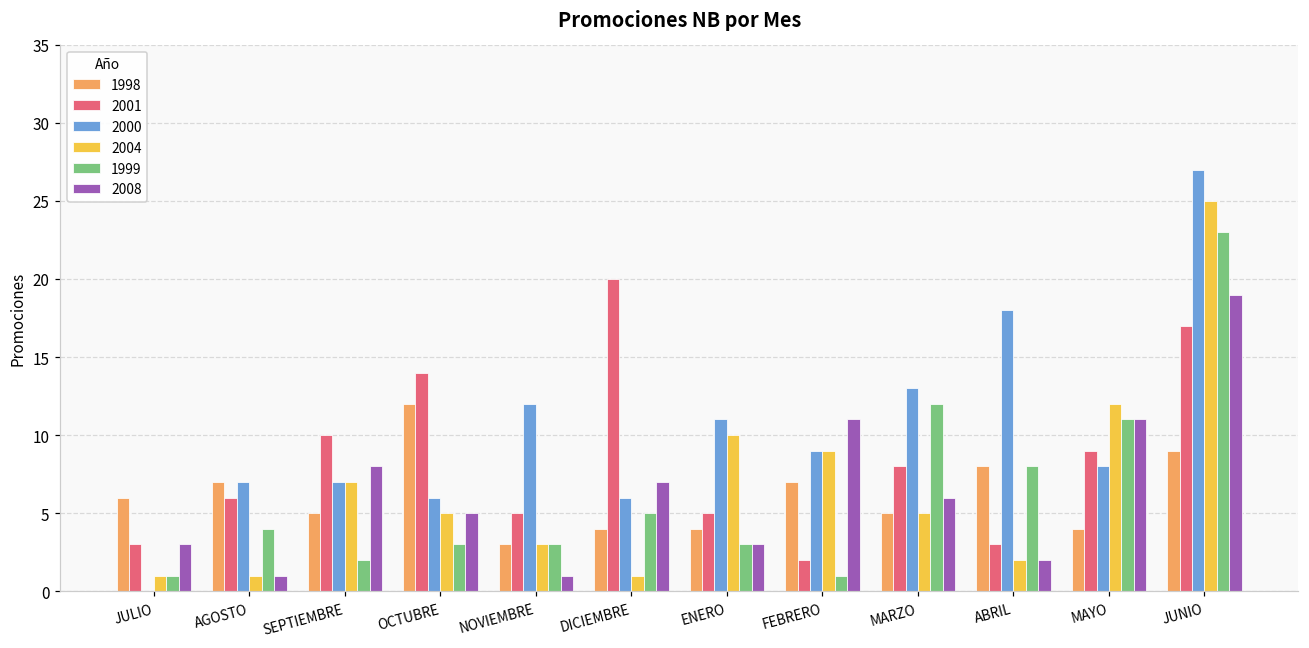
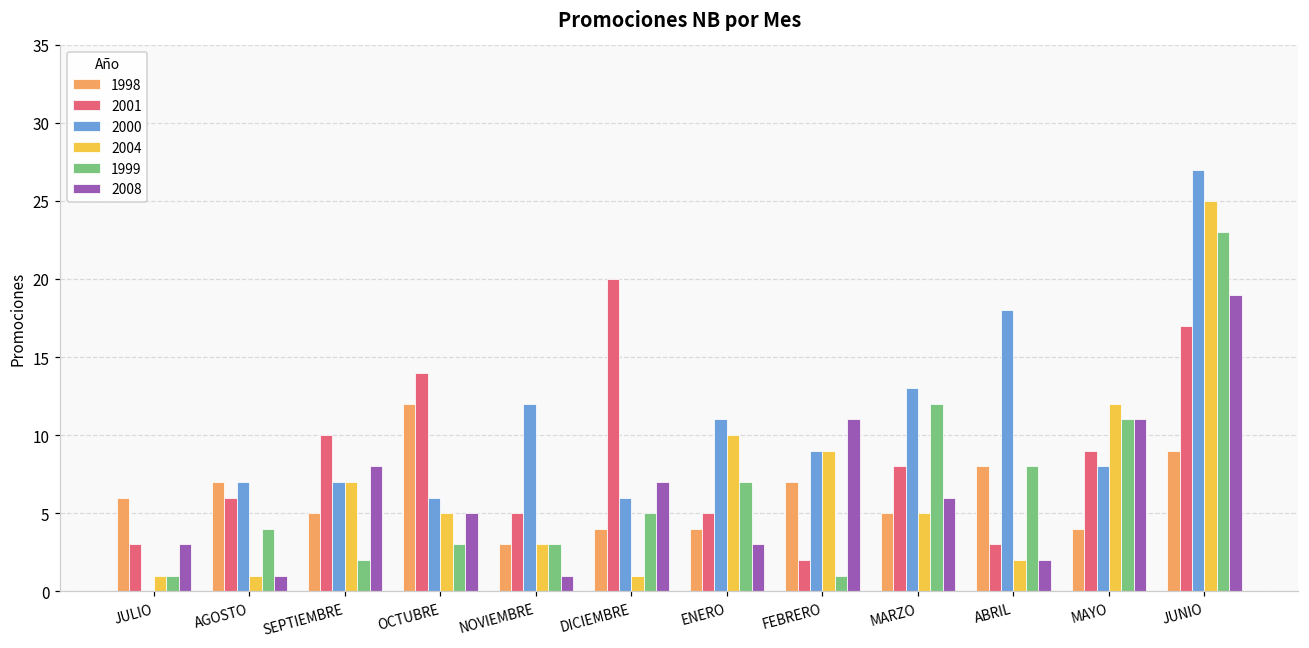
  {
    "2001": {
      "JULIO": 3,
      "AGOSTO": 6,
      "SEPTIEMBRE": 10,
      "OCTUBRE": 14,
      "NOVIEMBRE": 5,
      "DICIEMBRE": 20,
      "ENERO": 5,
      "FEBRERO": 2,
      "MARZO": 8,
      "ABRIL": 3,
      "MAYO": 9,
      "JUNIO": 17
    },
    "2000": {
      "JULIO": 0,
      "AGOSTO": 7,
      "SEPTIEMBRE": 7,
      "OCTUBRE": 6,
      "NOVIEMBRE": 12,
      "DICIEMBRE": 6,
      "ENERO": 11,
      "FEBRERO": 9,
      "MARZO": 13,
      "ABRIL": 18,
      "MAYO": 8,
      "JUNIO": 27
    },
    "1999": {
      "JULIO": 1,
      "AGOSTO": 4,
      "SEPTIEMBRE": 2,
      "OCTUBRE": 3,
      "NOVIEMBRE": 3,
      "DICIEMBRE": 5,
-     "ENERO": 3,
+     "ENERO": 7,
      "FEBRERO": 1,
      "MARZO": 12,
      "ABRIL": 8,
      "MAYO": 11,
      "JUNIO": 23
    },
    "2008": {
      "JULIO": 3,
      "AGOSTO": 1,
      "SEPTIEMBRE": 8,
      "OCTUBRE": 5,
      "NOVIEMBRE": 1,
      "DICIEMBRE": 7,
      "ENERO": 3,
      "FEBRERO": 11,
      "MARZO": 6,
      "ABRIL": 2,
      "MAYO": 11,
      "JUNIO": 19
    }
  }
